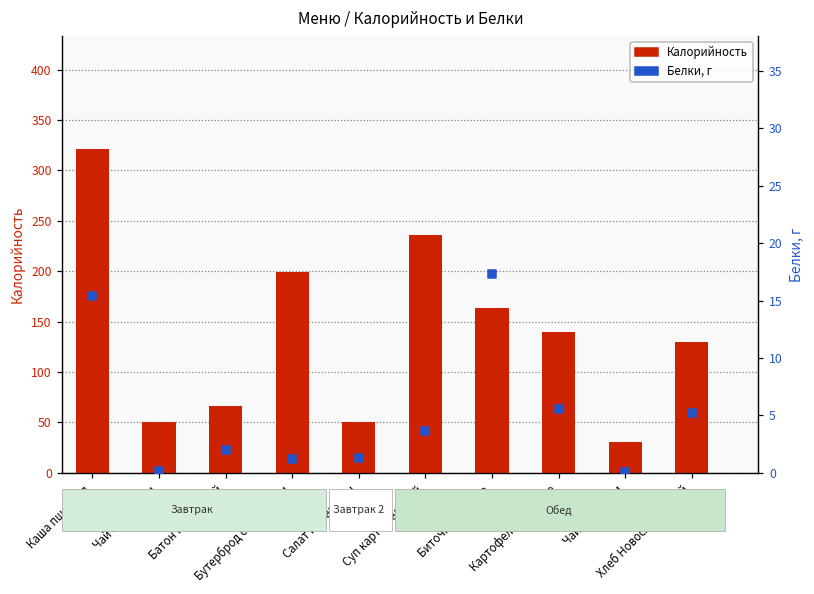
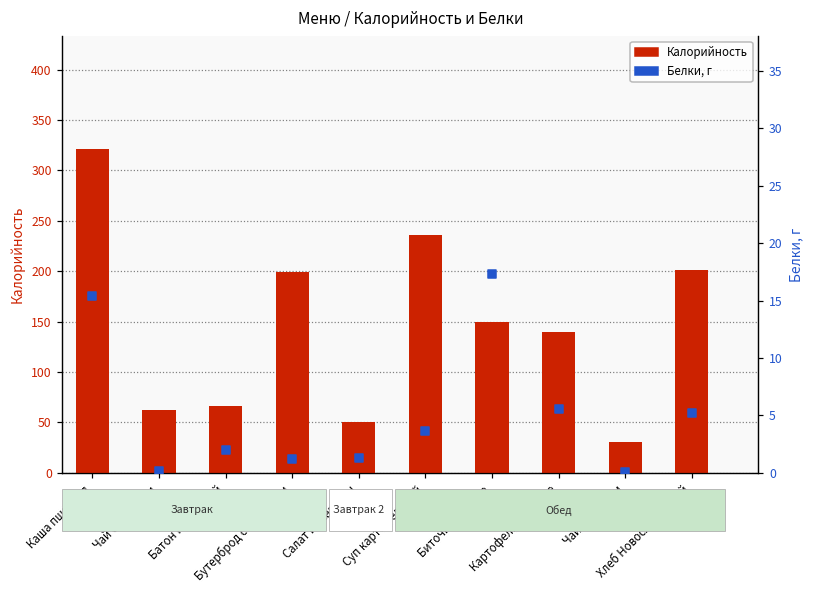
  {
    "Калорийность": {
      "Каша пшенная": 320,
-     "Чай с лимоном": 50,
+     "Чай с лимоном": 60,
      "Батон Раменский": 70,
      "Бутерброд с повидлом": 200,
      "Салат из капусты": 50,
      "Суп картофельный": 240,
-     "Биточки рыбные": 160,
+     "Биточки рыбные": 150,
      "Картофельное пюре": 140,
      "Чай с сахаром": 30,
-     "Хлеб Новославянский": 130
+     "Хлеб Новославянский": 200
    }
  }
